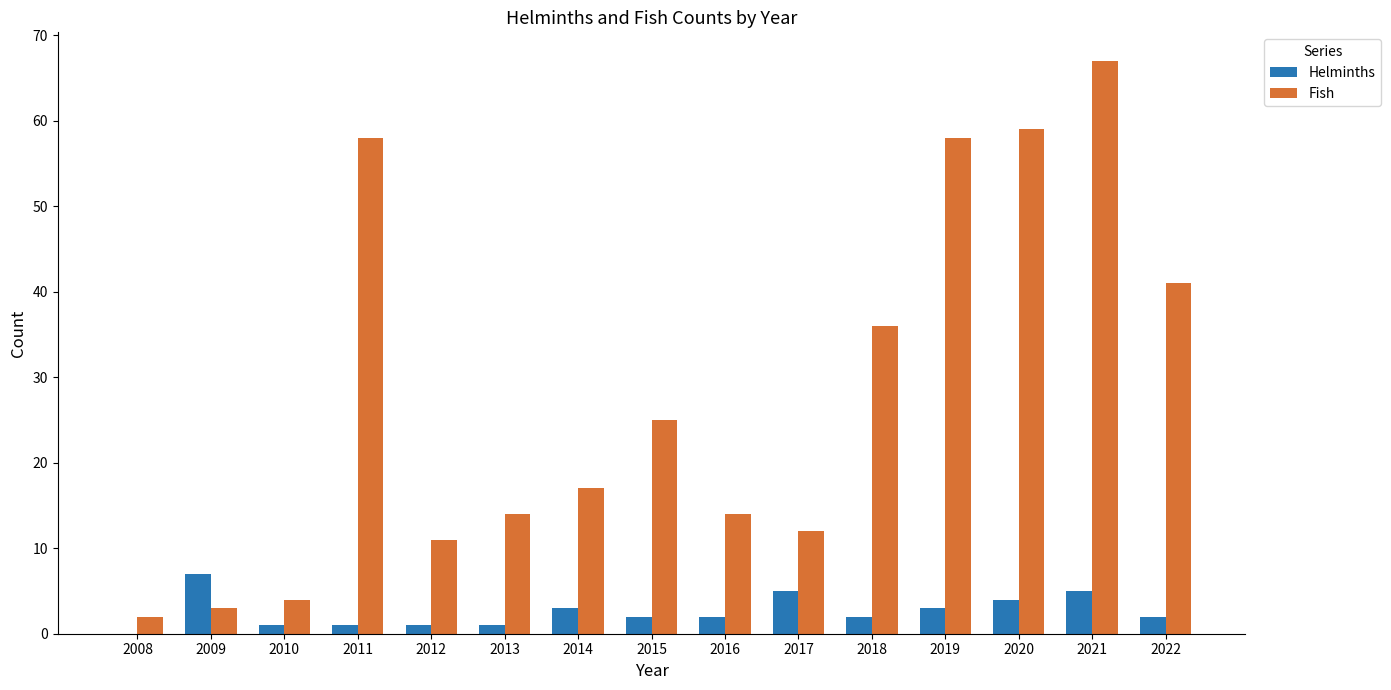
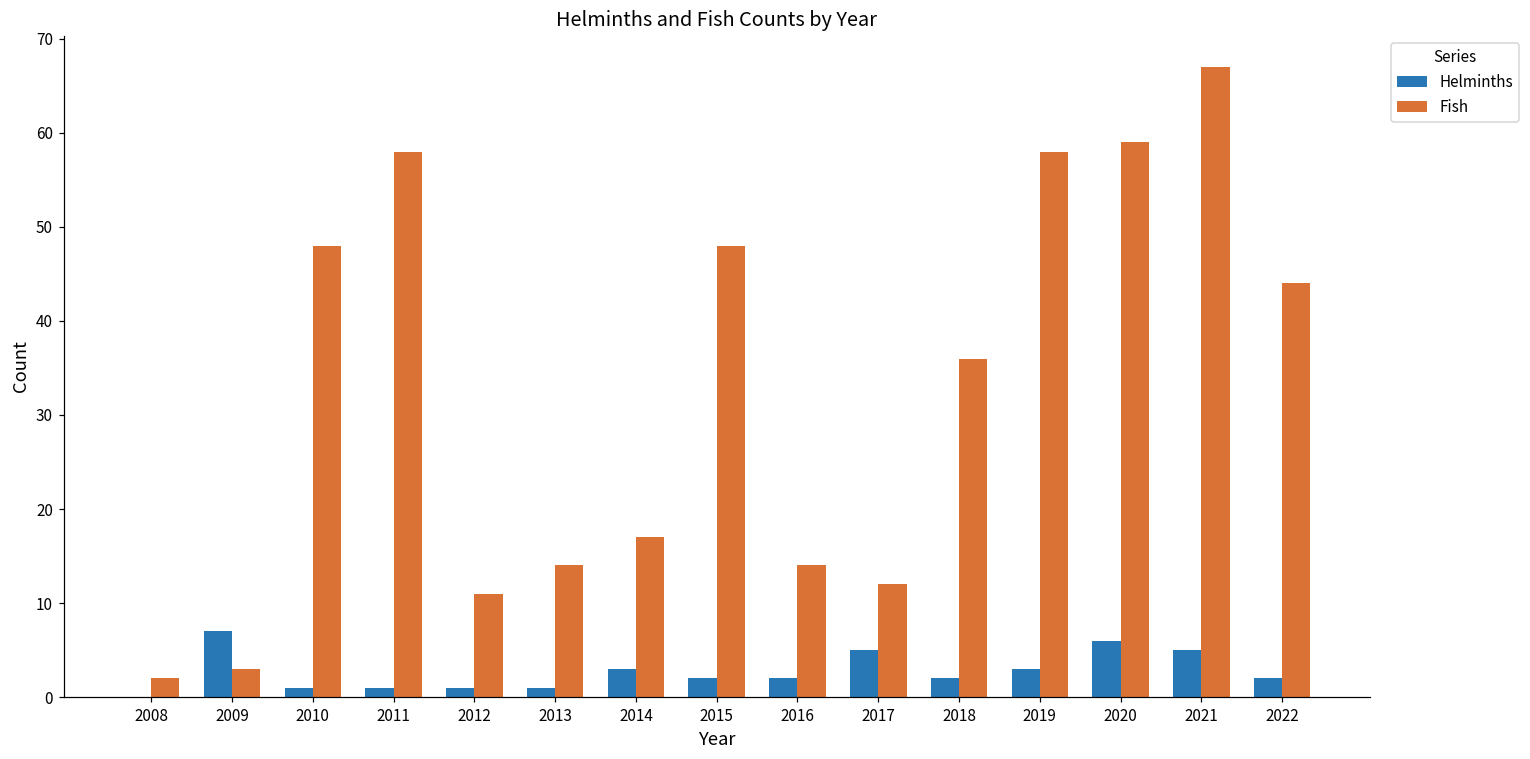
  {
    "Helminths": {
      "2008": 0,
      "2009": 7,
      "2010": 1,
      "2011": 1,
      "2012": 1,
      "2013": 1,
      "2014": 3,
      "2015": 2,
      "2016": 2,
      "2017": 5,
      "2018": 2,
      "2019": 3,
-     "2020": 4,
+     "2020": 6,
      "2021": 5,
      "2022": 2
    },
    "Fish": {
      "2008": 2,
      "2009": 3,
-     "2010": 4,
+     "2010": 48,
      "2011": 58,
      "2012": 11,
      "2013": 14,
      "2014": 17,
-     "2015": 25,
+     "2015": 48,
      "2016": 14,
      "2017": 12,
      "2018": 36,
      "2019": 58,
      "2020": 59,
      "2021": 67,
-     "2022": 41
+     "2022": 44
    }
  }
